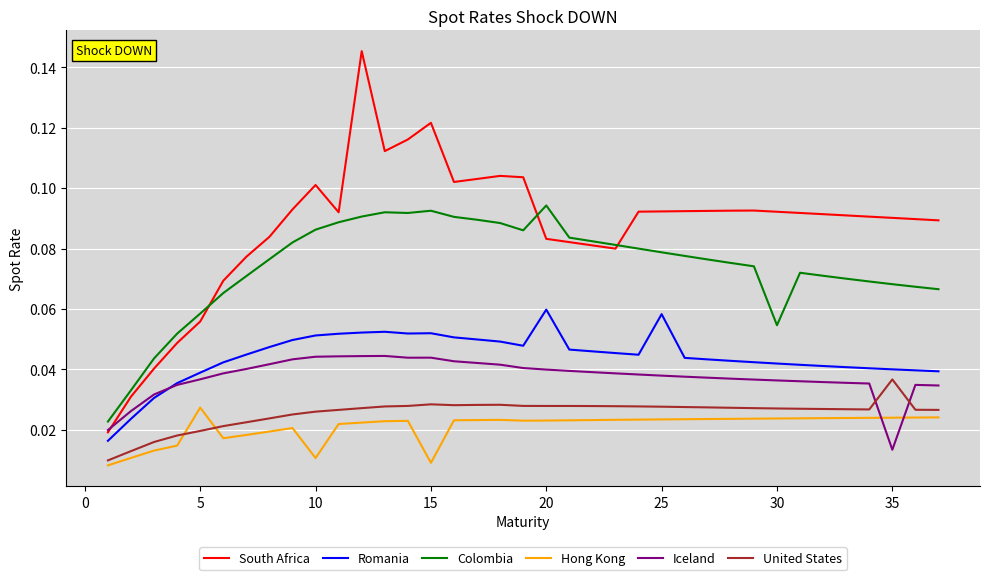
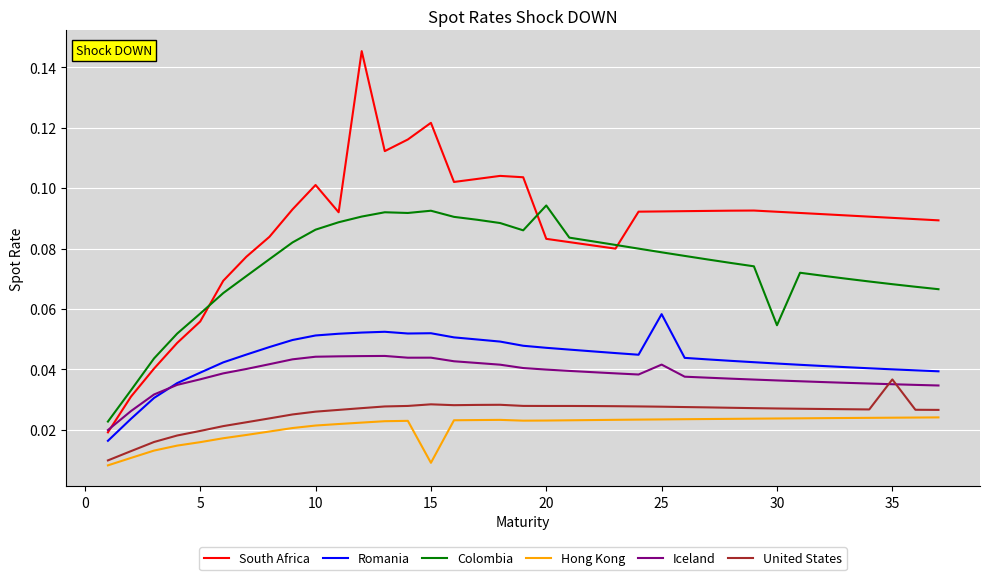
  {
    "South Africa": {
      "5": 0.056,
      "10": 0.101,
      "15": 0.122,
      "20": 0.083,
      "25": 0.092,
      "30": 0.092,
      "35": 0.090
    },
    "Romania": {
      "5": 0.039,
      "10": 0.051,
      "15": 0.052,
-     "20": 0.060,
+     "20": 0.047,
      "25": 0.058,
      "30": 0.042,
      "35": 0.040
    },
    "Colombia": {
      "5": 0.058,
      "10": 0.086,
      "15": 0.093,
      "20": 0.094,
      "25": 0.079,
      "30": 0.055,
      "35": 0.068
    },
    "Hong Kong": {
-     "5": 0.027,
-     "10": 0.011,
+     "5": 0.016,
+     "10": 0.021,
      "15": 0.009,
      "20": 0.023,
      "25": 0.023,
      "30": 0.024,
      "35": 0.024
    },
    "Iceland": {
      "5": 0.037,
      "10": 0.044,
      "15": 0.044,
      "20": 0.040,
-     "25": 0.038,
+     "25": 0.042,
      "30": 0.036,
-     "35": 0.013
+     "35": 0.035
    },
    "United States": {
      "5": 0.020,
      "10": 0.026,
      "15": 0.028,
      "20": 0.028,
      "25": 0.028,
      "30": 0.027,
      "35": 0.037
    }
  }
